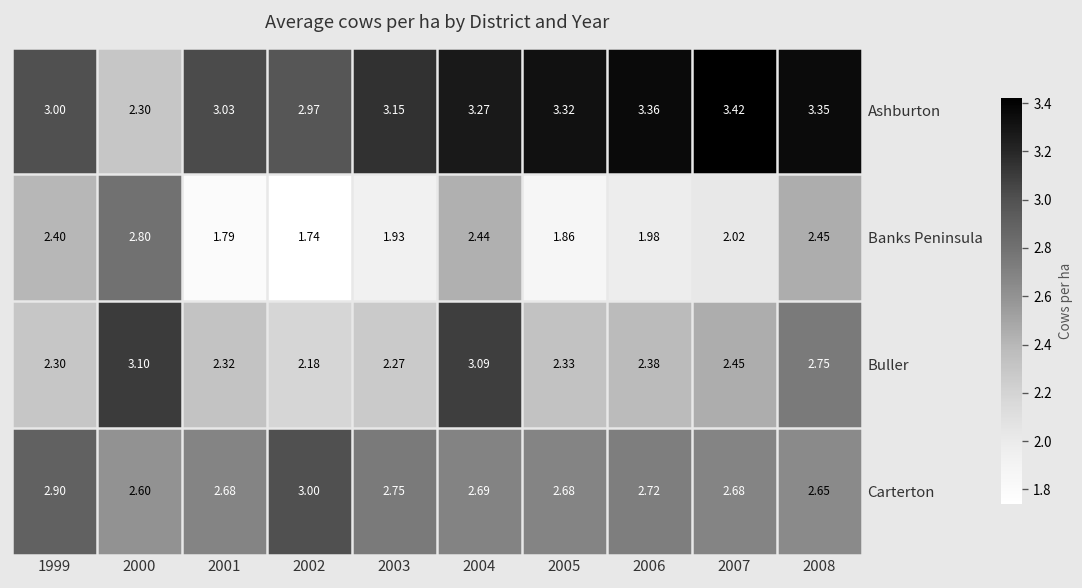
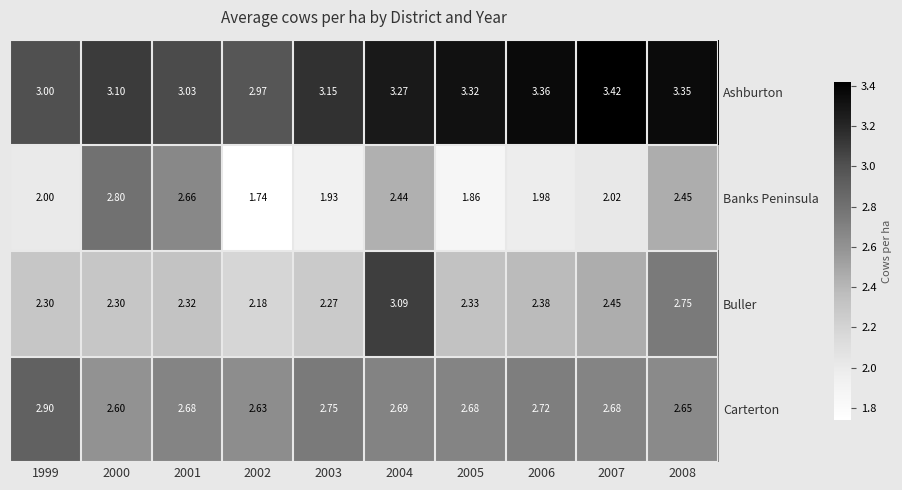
  {
    "Ashburton": {
      "1999": 3.00,
-     "2000": 2.30,
+     "2000": 3.10,
      "2001": 3.03,
      "2002": 2.97,
      "2003": 3.15,
      "2004": 3.27,
      "2005": 3.32,
      "2006": 3.36,
      "2007": 3.42,
      "2008": 3.35
    },
    "Banks Peninsula": {
-     "1999": 2.40,
+     "1999": 2.00,
      "2000": 2.80,
-     "2001": 1.79,
+     "2001": 2.66,
      "2002": 1.74,
      "2003": 1.93,
      "2004": 2.44,
      "2005": 1.86,
      "2006": 1.98,
      "2007": 2.02,
      "2008": 2.45
    },
    "Buller": {
      "1999": 2.30,
-     "2000": 3.10,
+     "2000": 2.30,
      "2001": 2.32,
      "2002": 2.18,
      "2003": 2.27,
      "2004": 3.09,
      "2005": 2.33,
      "2006": 2.38,
      "2007": 2.45,
      "2008": 2.75
    },
    "Carterton": {
      "1999": 2.90,
      "2000": 2.60,
      "2001": 2.68,
-     "2002": 3.00,
+     "2002": 2.63,
      "2003": 2.75,
      "2004": 2.69,
      "2005": 2.68,
      "2006": 2.72,
      "2007": 2.68,
      "2008": 2.65
    }
  }
